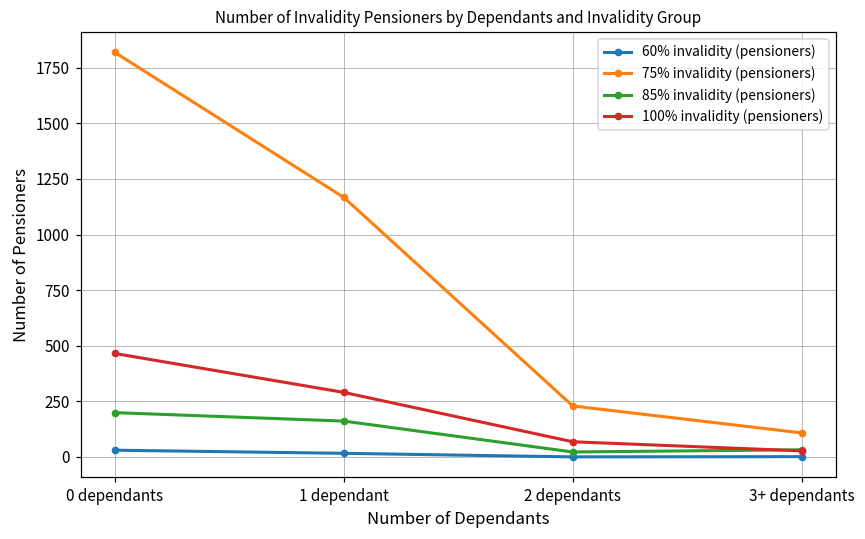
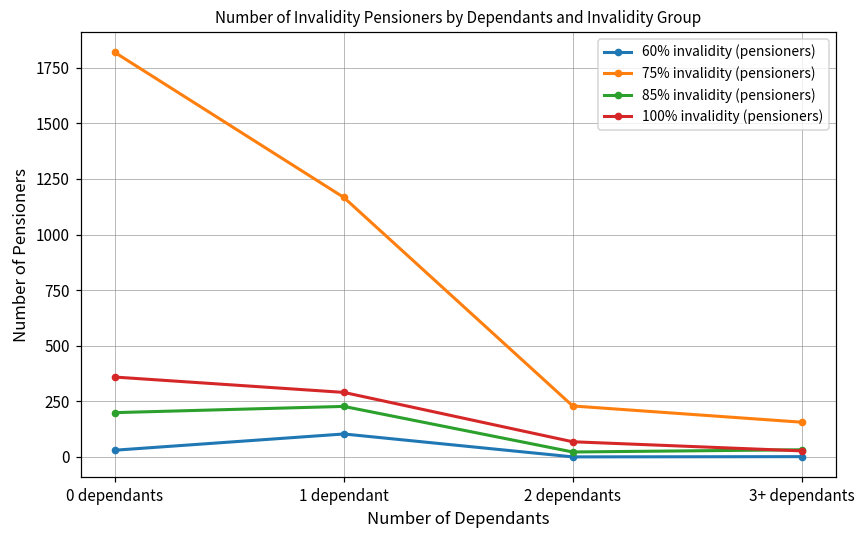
  {
    "60% invalidity (pensioners)": {
      "0 dependants": 30,
-     "1 dependant": 20,
+     "1 dependant": 100,
      "2 dependants": 0,
      "3+ dependants": 0
    },
    "75% invalidity (pensioners)": {
      "0 dependants": 1820,
      "1 dependant": 1170,
      "2 dependants": 230,
-     "3+ dependants": 110
+     "3+ dependants": 160
    },
    "85% invalidity (pensioners)": {
      "0 dependants": 200,
-     "1 dependant": 160,
+     "1 dependant": 230,
      "2 dependants": 20
    },
    "100% invalidity (pensioners)": {
-     "0 dependants": 470,
+     "0 dependants": 360,
      "1 dependant": 290,
      "2 dependants": 70
    }
  }
